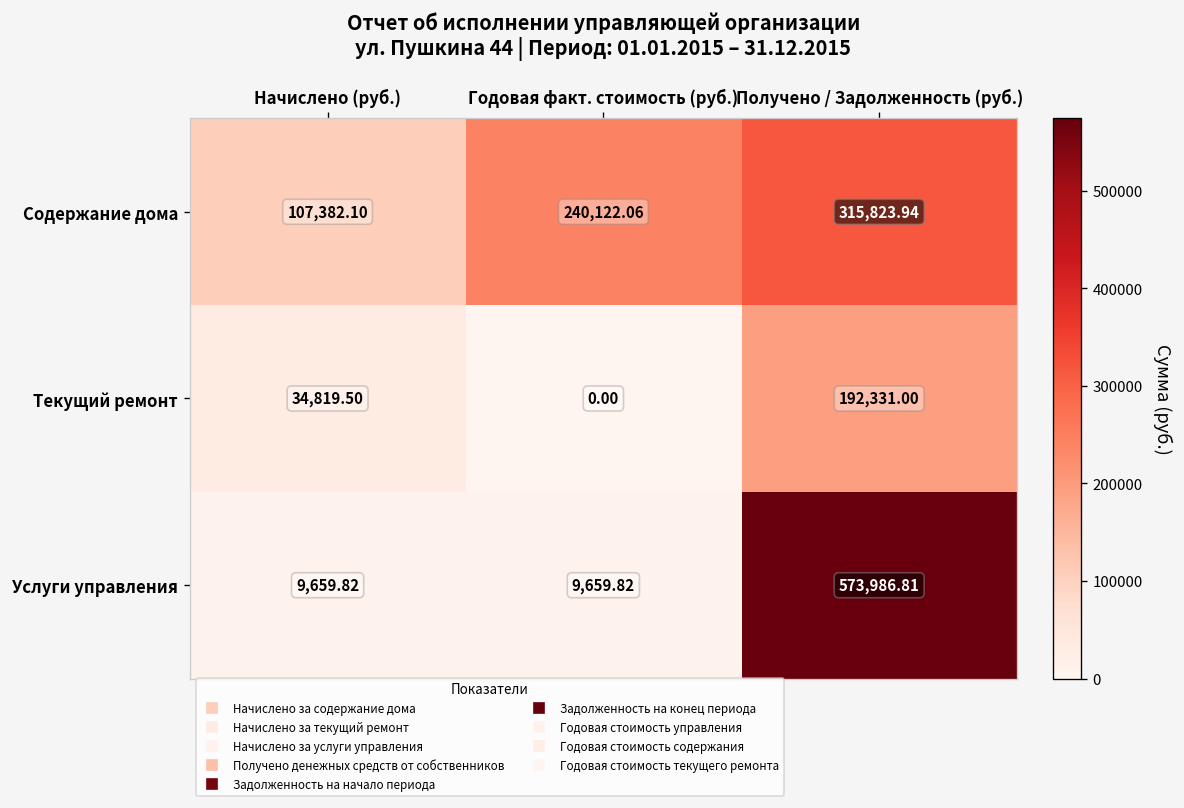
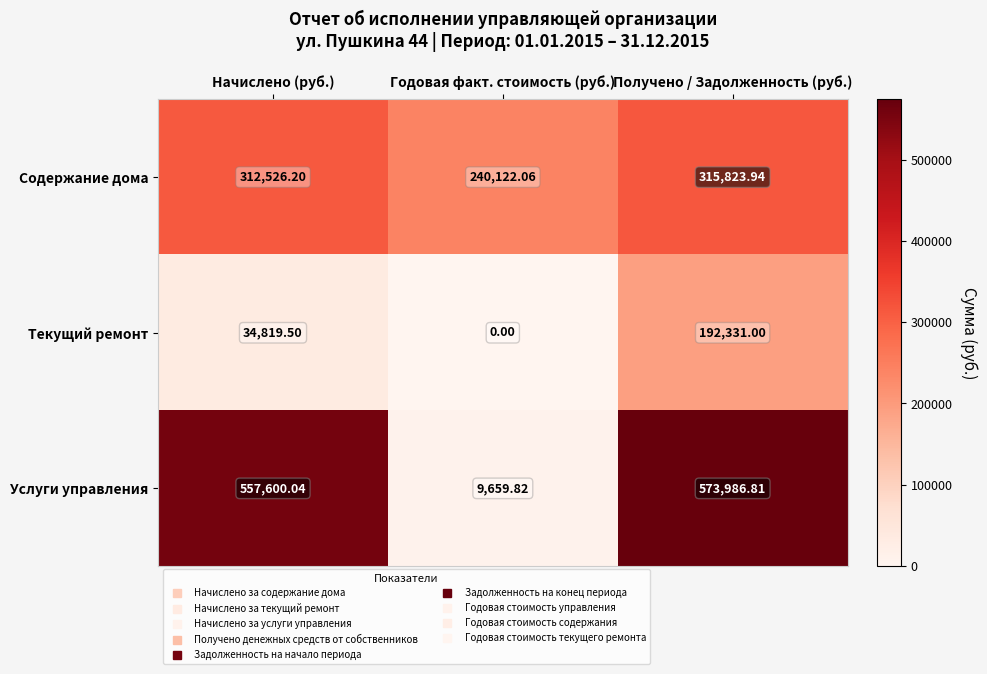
  {
    "Содержание дома": {
-     "Начислено (руб.)": "107,382.10"
+     "Начислено (руб.)": "312,526.20"
    },
    "Услуги управления": {
-     "Начислено (руб.)": "9,659.82"
+     "Начислено (руб.)": "557,600.04"
    }
  }
